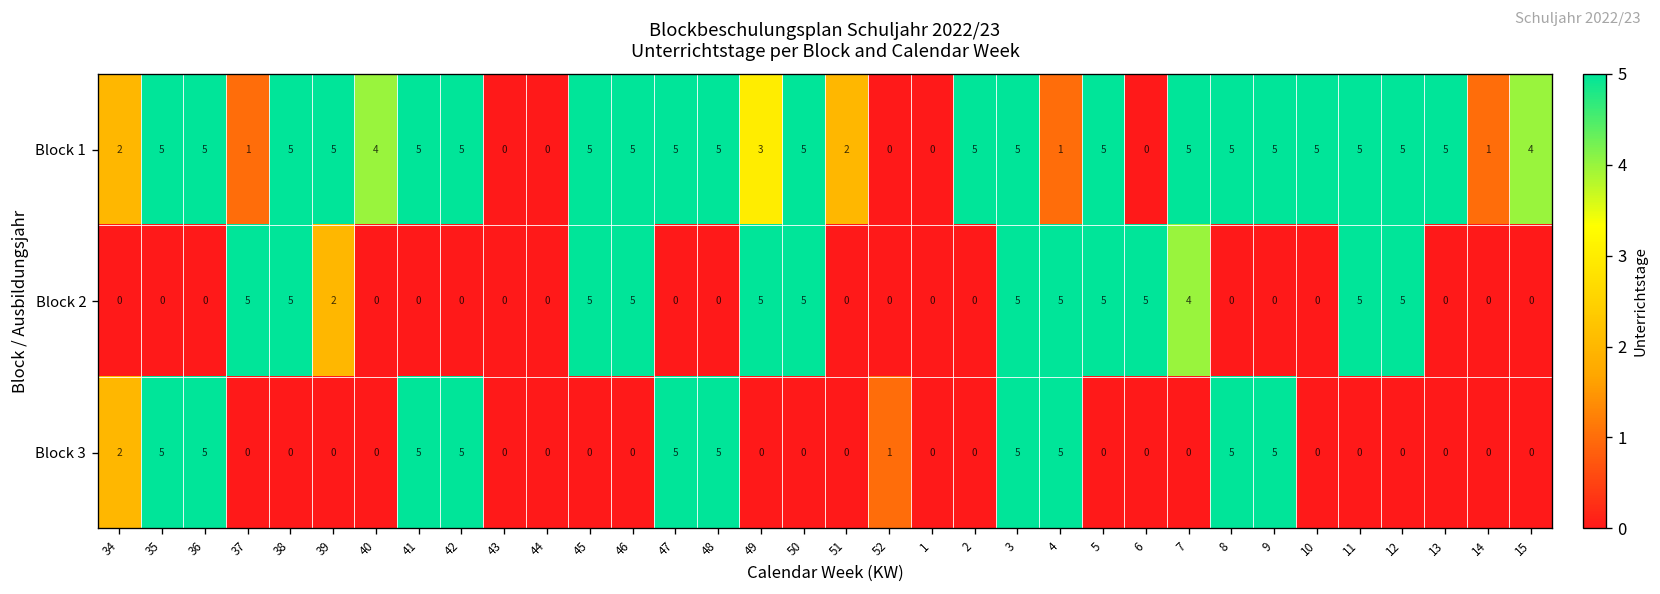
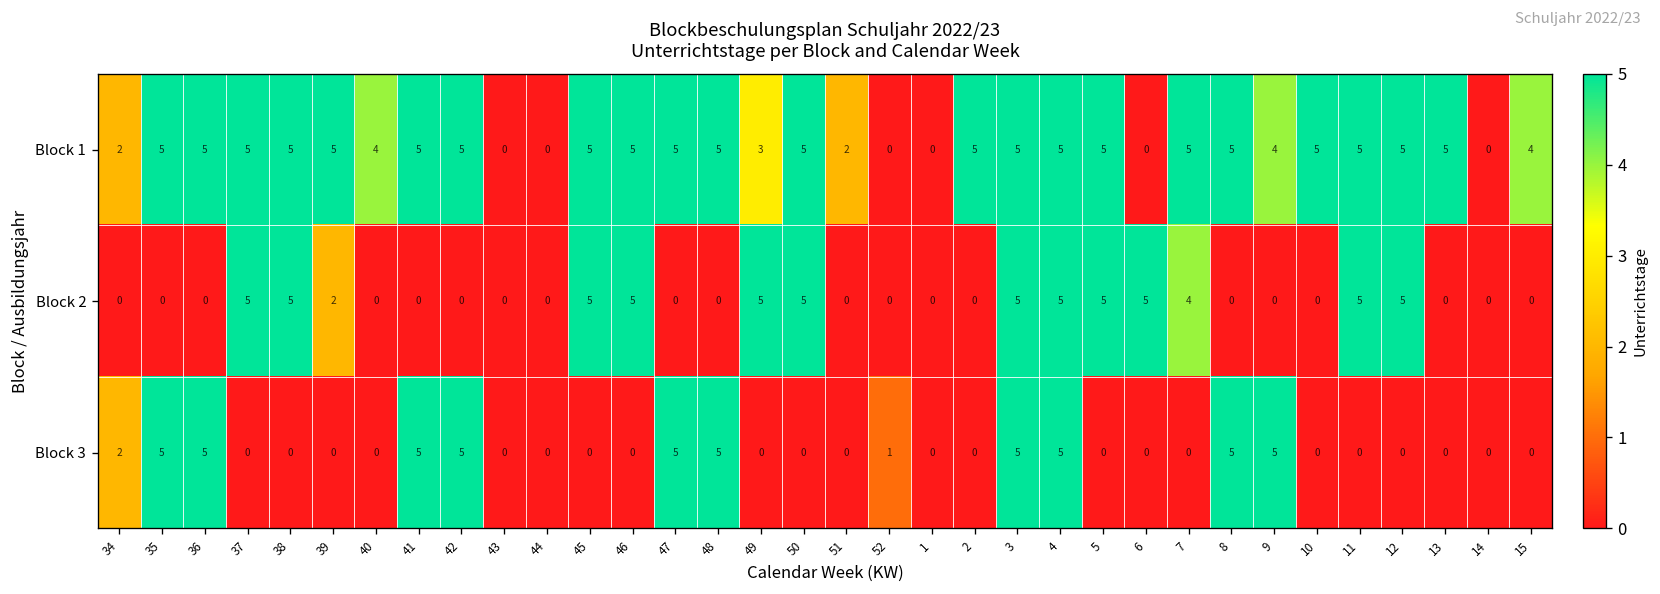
  {
    "Block 1": {
      "34": 2,
      "35": 5,
      "36": 5,
-     "37": 1,
+     "37": 5,
      "38": 5,
      "39": 5,
      "40": 4,
      "41": 5,
      "42": 5,
      "43": 0,
      "44": 0,
      "45": 5,
      "46": 5,
      "47": 5,
      "48": 5,
      "49": 3,
      "50": 5,
      "51": 2,
      "52": 0,
      "1": 0,
      "2": 5,
      "3": 5,
-     "4": 1,
+     "4": 5,
      "5": 5,
      "6": 0,
      "7": 5,
      "8": 5,
-     "9": 5,
+     "9": 4,
      "10": 5,
      "11": 5,
      "12": 5,
      "13": 5,
-     "14": 1,
+     "14": 0,
      "15": 4
    },
    "Block 2": {
      "34": 0,
      "35": 0,
      "36": 0,
      "37": 5,
      "38": 5,
      "39": 2,
      "40": 0,
      "41": 0,
      "42": 0,
      "43": 0,
      "44": 0,
      "45": 5,
      "46": 5,
      "47": 0,
      "48": 0,
      "49": 5,
      "50": 5,
      "51": 0,
      "52": 0,
      "1": 0,
      "2": 0,
      "3": 5,
      "4": 5,
      "5": 5,
      "6": 5,
      "7": 4,
      "8": 0,
      "9": 0,
      "10": 0,
      "11": 5,
      "12": 5,
      "13": 0,
      "14": 0,
      "15": 0
    },
    "Block 3": {
      "34": 2,
      "35": 5,
      "36": 5,
      "37": 0,
      "38": 0,
      "39": 0,
      "40": 0,
      "41": 5,
      "42": 5,
      "43": 0,
      "44": 0,
      "45": 0,
      "46": 0,
      "47": 5,
      "48": 5,
      "49": 0,
      "50": 0,
      "51": 0,
      "52": 1,
      "1": 0,
      "2": 0,
      "3": 5,
      "4": 5,
      "5": 0,
      "6": 0,
      "7": 0,
      "8": 5,
      "9": 5,
      "10": 0,
      "11": 0,
      "12": 0,
      "13": 0,
      "14": 0,
      "15": 0
    }
  }
